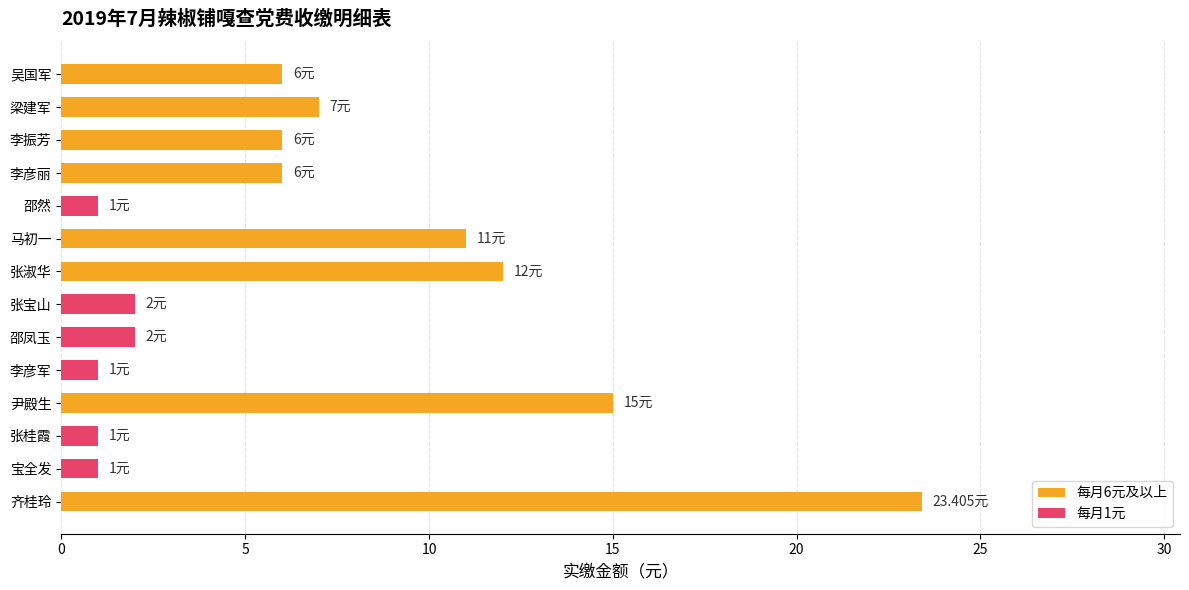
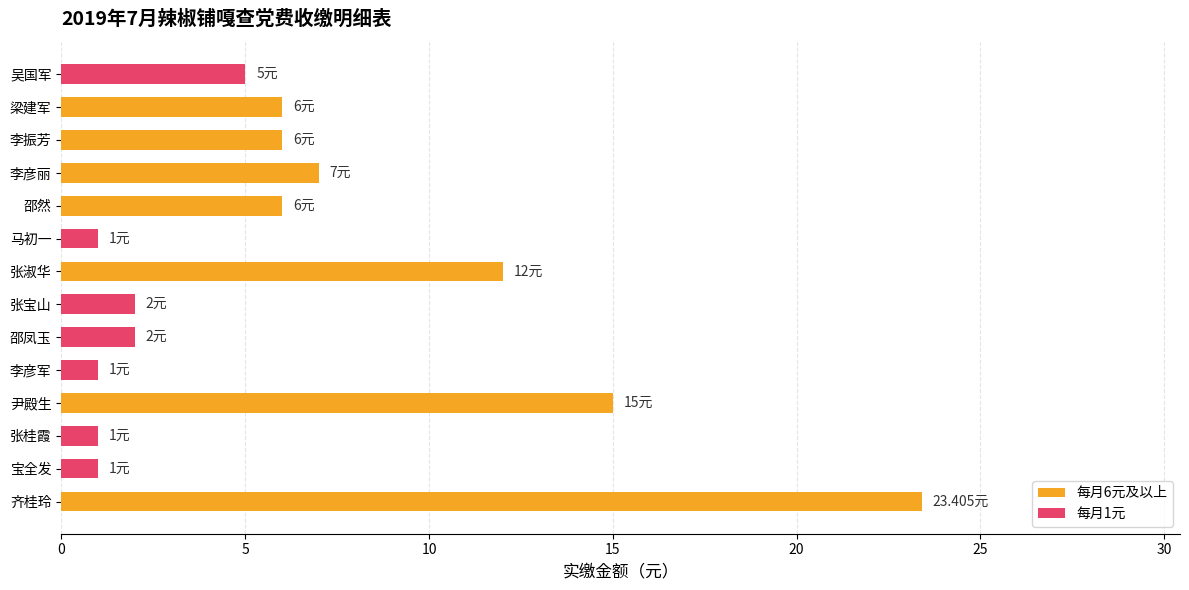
  {
-   "吴国军": "6元",
-   "梁建军": "7元",
+   "吴国军": "5元",
+   "梁建军": "6元",
    "李振芳": "6元",
-   "李彦丽": "6元",
-   "邵然": "1元",
-   "马初一": "11元",
+   "李彦丽": "7元",
+   "邵然": "6元",
+   "马初一": "1元",
    "张淑华": "12元",
    "张宝山": "2元",
    "邵凤玉": "2元",
    "李彦军": "1元",
    "尹殿生": "15元",
    "张桂霞": "1元",
    "宝全发": "1元",
    "齐桂玲": "23.405元"
  }
